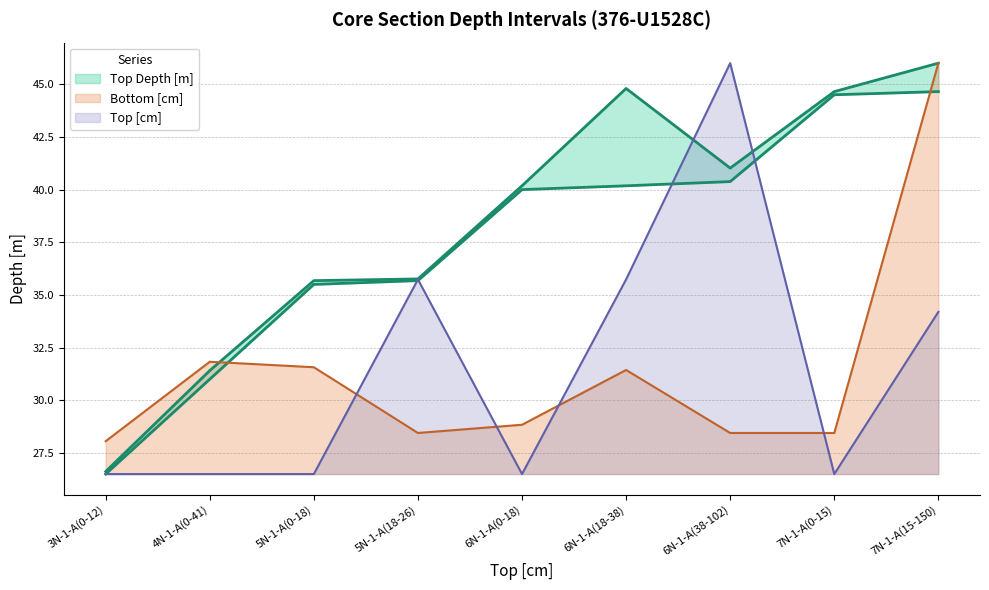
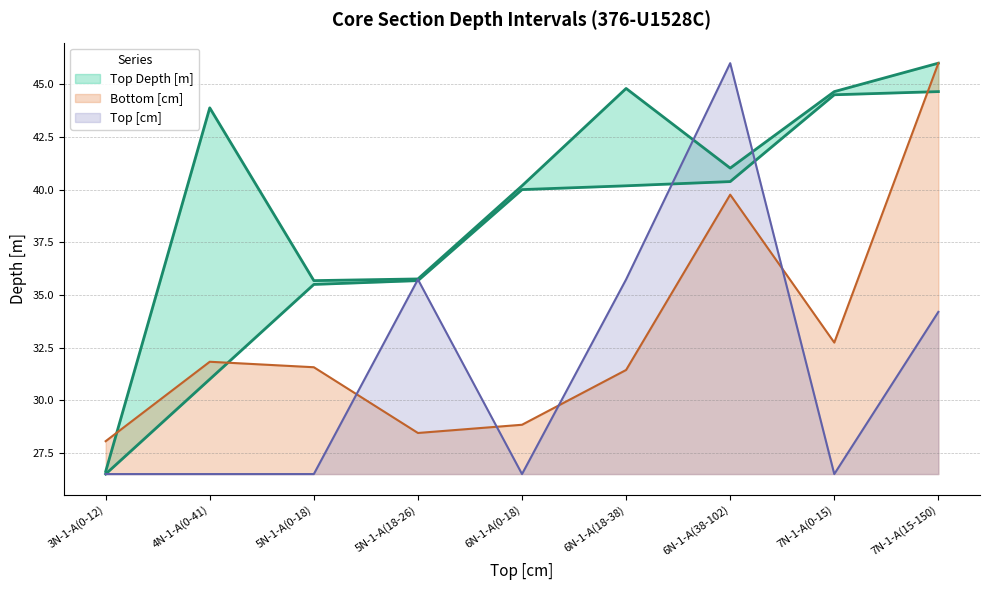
  {
    "Top Depth [m]": {
      "3N-1-A(0-12)": 26.6,
-     "4N-1-A(0-41)": 31.4,
+     "4N-1-A(0-41)": 43.9,
      "5N-1-A(0-18)": 35.7,
      "6N-1-A(0-18)": 40.2,
      "6N-1-A(18-38)": 44.8,
      "6N-1-A(38-102)": 41.0,
      "7N-1-A(0-15)": 44.7
    },
    "Bottom [cm]": {
      "3N-1-A(0-12)": 28.1,
      "4N-1-A(0-41)": 31.8,
      "5N-1-A(0-18)": 31.6,
      "5N-1-A(18-26)": 28.5,
      "6N-1-A(0-18)": 28.8,
      "6N-1-A(18-38)": 31.4,
-     "6N-1-A(38-102)": 28.5,
-     "7N-1-A(0-15)": 28.5
+     "6N-1-A(38-102)": 39.8,
+     "7N-1-A(0-15)": 32.7
    },
    "Top [cm]": {
      "4N-1-A(0-41)": 26.5,
      "5N-1-A(0-18)": 26.5,
      "6N-1-A(0-18)": 26.5,
      "6N-1-A(18-38)": 35.7,
      "6N-1-A(38-102)": 46.0,
      "7N-1-A(0-15)": 26.5,
      "7N-1-A(15-150)": 34.2
    }
  }
